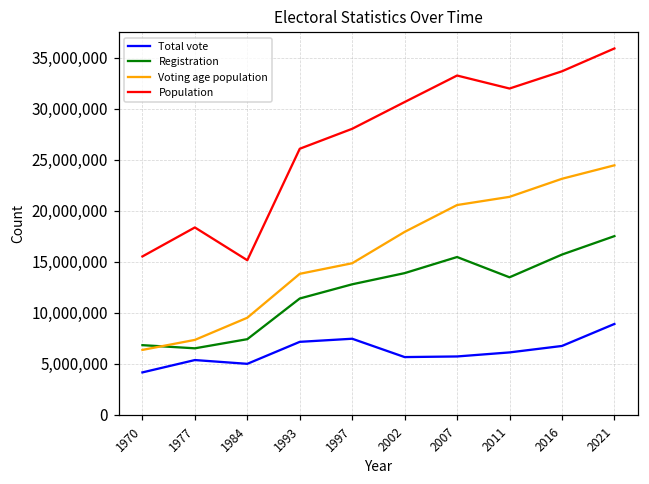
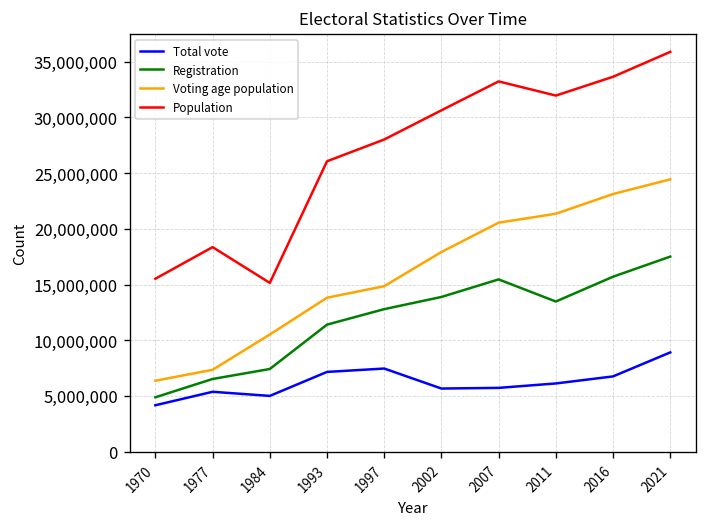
  {
    "Total vote": {
      "1970": "4,000,000",
      "1977": "5,000,000",
      "1984": "5,000,000",
      "1993": "7,000,000",
      "1997": "7,000,000",
      "2002": "6,000,000",
      "2007": "6,000,000",
      "2011": "6,000,000",
      "2016": "7,000,000",
      "2021": "9,000,000"
    },
    "Registration": {
-     "1970": "7,000,000",
+     "1970": "5,000,000",
      "1977": "7,000,000",
      "1984": "7,000,000",
      "1993": "11,000,000",
      "1997": "13,000,000",
      "2002": "14,000,000",
      "2007": "15,000,000",
      "2011": "13,000,000",
      "2016": "16,000,000",
      "2021": "18,000,000"
    },
    "Voting age population": {
      "1970": "6,000,000",
      "1977": "7,000,000",
-     "1984": "10,000,000",
+     "1984": "11,000,000",
      "1993": "14,000,000",
      "1997": "15,000,000",
      "2002": "18,000,000",
      "2007": "21,000,000",
      "2011": "21,000,000",
      "2016": "23,000,000",
      "2021": "24,000,000"
    },
    "Population": {
      "1970": "16,000,000",
      "1977": "18,000,000",
      "1984": "15,000,000",
      "1993": "26,000,000",
      "1997": "28,000,000",
      "2002": "31,000,000",
      "2007": "33,000,000",
      "2011": "32,000,000",
      "2016": "34,000,000",
      "2021": "36,000,000"
    }
  }
